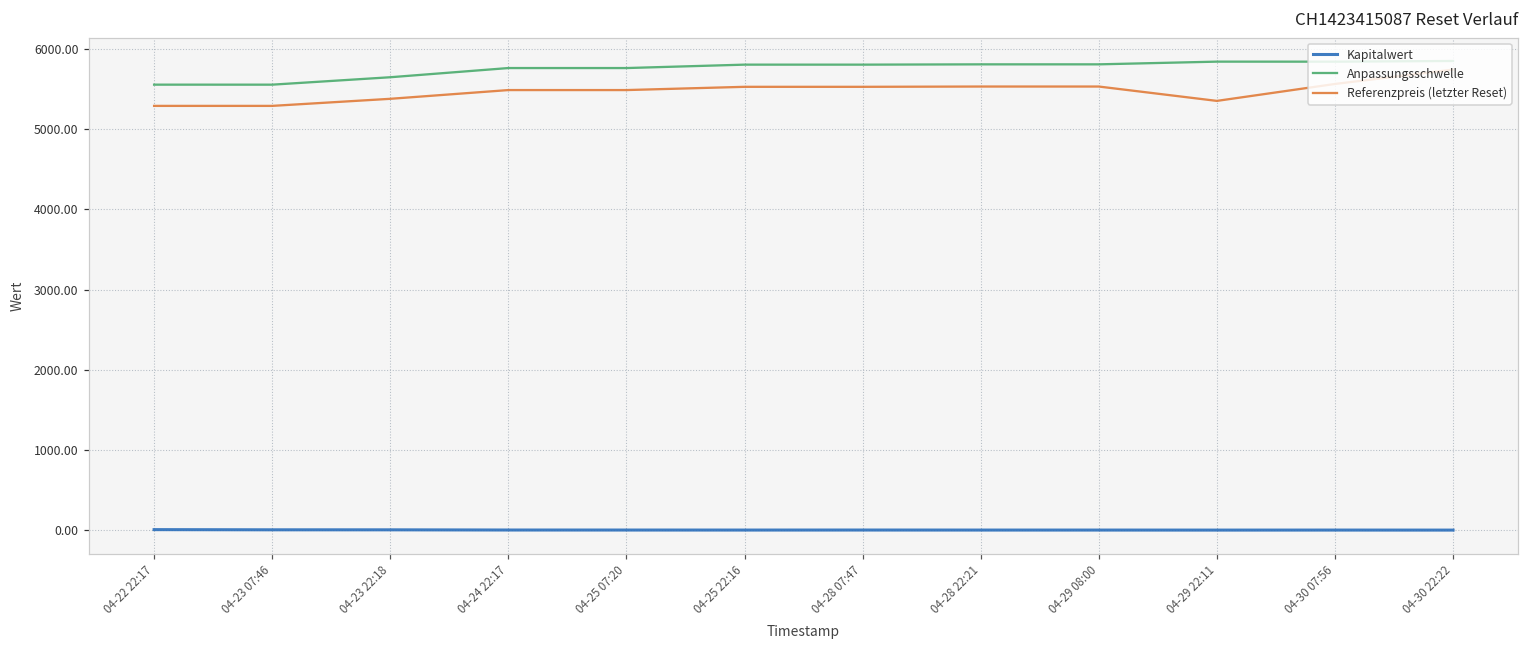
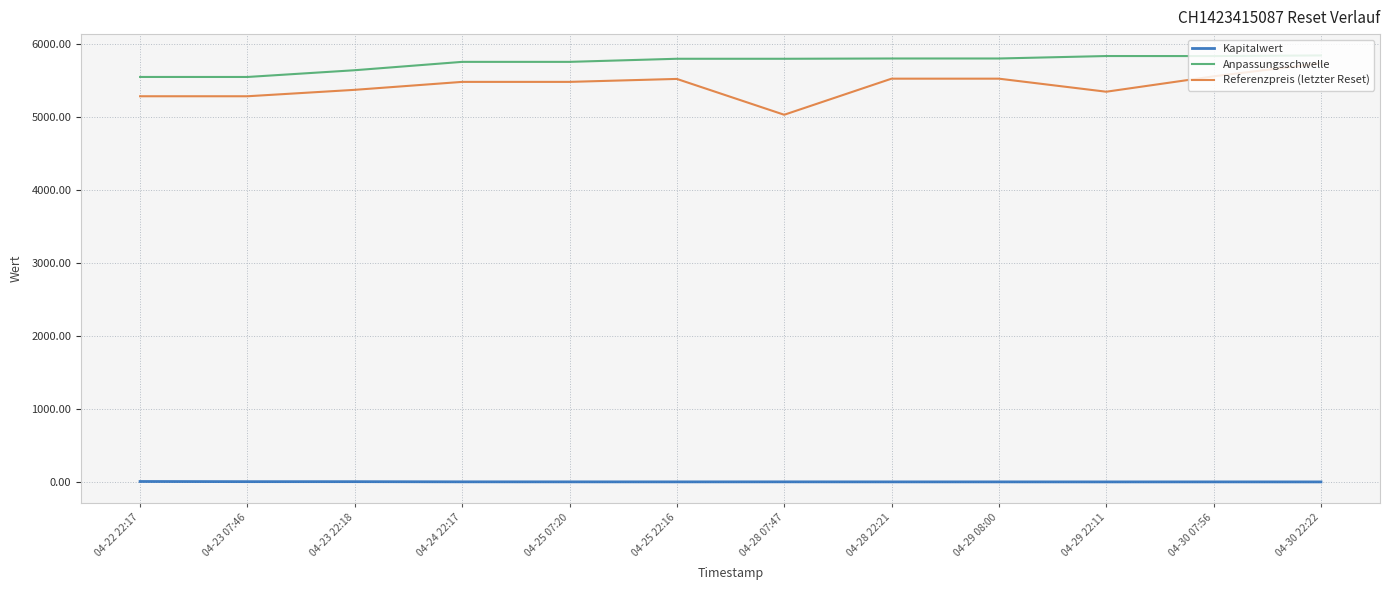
  {
    "Kapitalwert": {
      "04-22 22:17": 0,
      "04-23 07:46": 0,
      "04-23 22:18": 0,
      "04-24 22:17": 0,
      "04-25 07:20": 0,
      "04-25 22:16": 0,
      "04-28 07:47": 0,
      "04-28 22:21": 0,
      "04-29 08:00": 0,
      "04-29 22:11": 0,
      "04-30 07:56": 0,
      "04-30 22:22": 0
    },
    "Anpassungsschwelle": {
      "04-22 22:17": 5600,
      "04-23 07:46": 5600,
      "04-23 22:18": 5600,
      "04-24 22:17": 5800,
      "04-25 07:20": 5800,
      "04-25 22:16": 5800,
      "04-28 07:47": 5800,
      "04-28 22:21": 5800,
      "04-29 08:00": 5800,
      "04-29 22:11": 5800
    },
    "Referenzpreis (letzter Reset)": {
      "04-22 22:17": 5300,
      "04-23 07:46": 5300,
      "04-23 22:18": 5400,
      "04-24 22:17": 5500,
      "04-25 07:20": 5500,
      "04-25 22:16": 5500,
-     "04-28 07:47": 5500,
+     "04-28 07:47": 5000,
      "04-28 22:21": 5500,
      "04-29 08:00": 5500,
      "04-29 22:11": 5300
    }
  }
